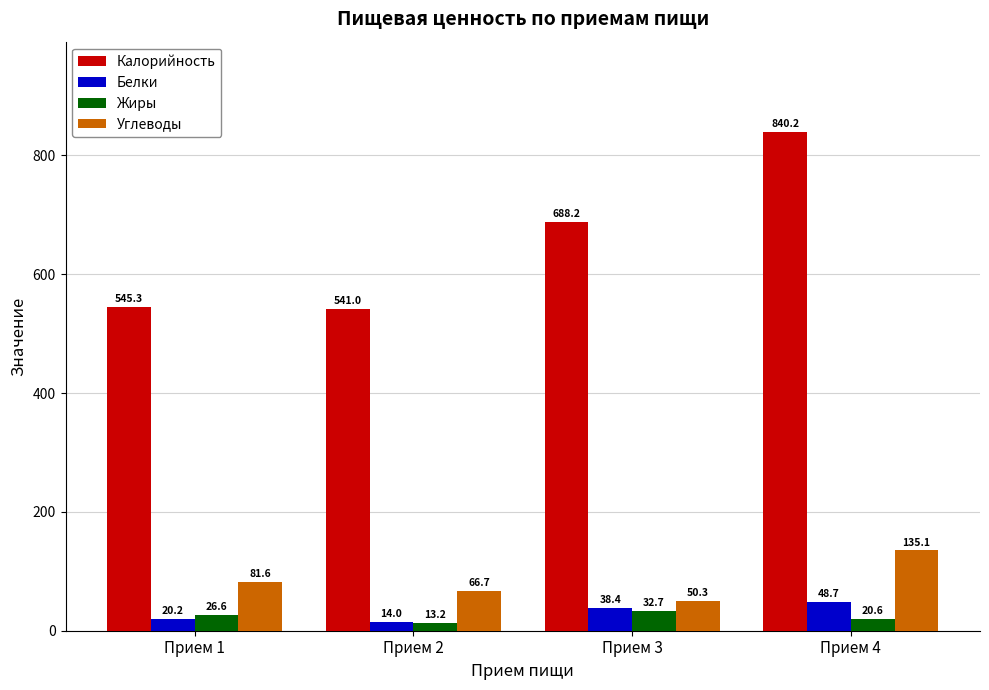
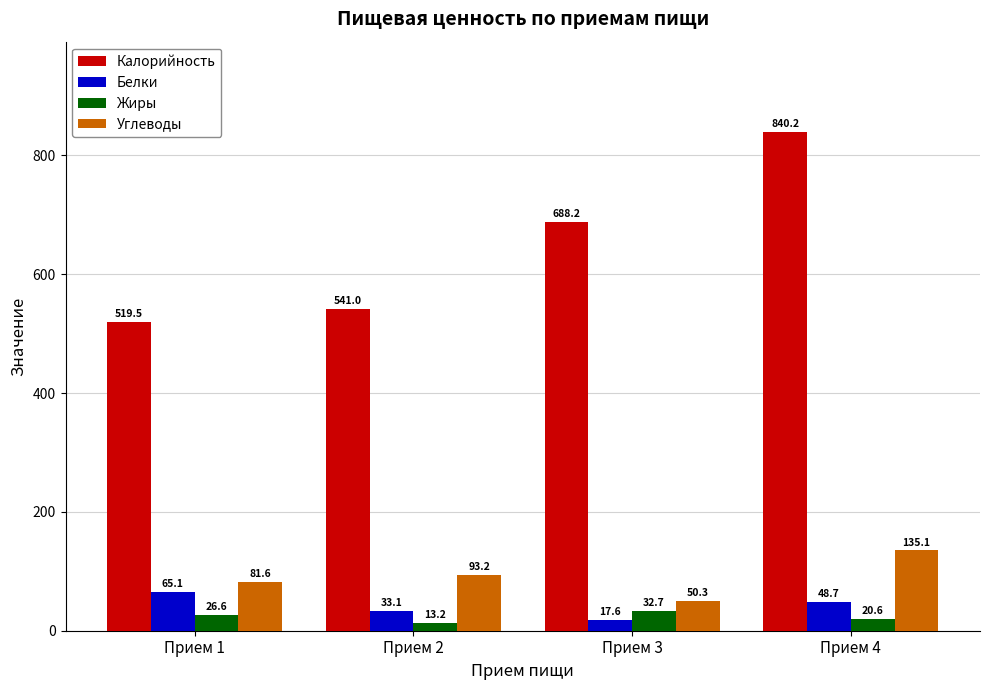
  {
    "Калорийность": {
-     "Прием 1": 545.3,
+     "Прием 1": 519.5,
      "Прием 2": 541.0,
      "Прием 3": 688.2,
      "Прием 4": 840.2
    },
    "Белки": {
-     "Прием 1": 20.2,
-     "Прием 2": 14.0,
-     "Прием 3": 38.4,
+     "Прием 1": 65.1,
+     "Прием 2": 33.1,
+     "Прием 3": 17.6,
      "Прием 4": 48.7
    },
    "Жиры": {
      "Прием 1": 26.6,
      "Прием 2": 13.2,
      "Прием 3": 32.7,
      "Прием 4": 20.6
    },
    "Углеводы": {
      "Прием 1": 81.6,
-     "Прием 2": 66.7,
+     "Прием 2": 93.2,
      "Прием 3": 50.3,
      "Прием 4": 135.1
    }
  }
